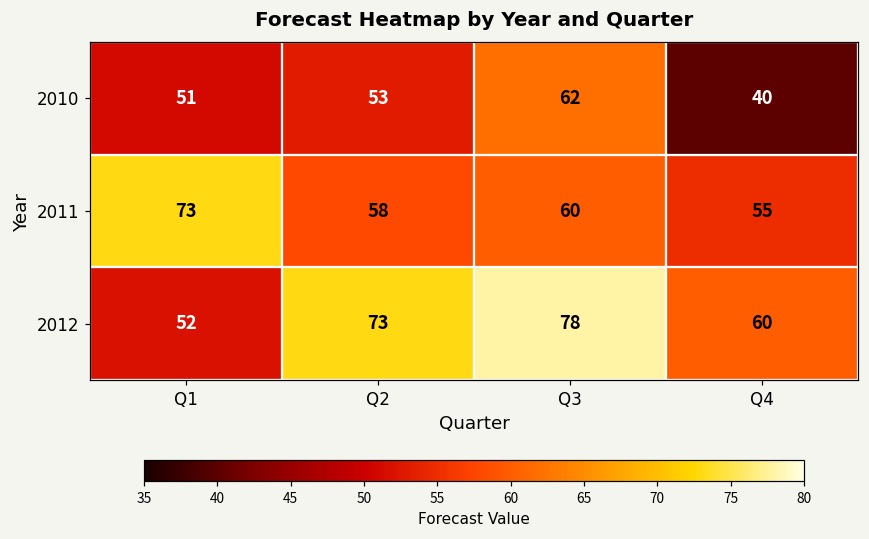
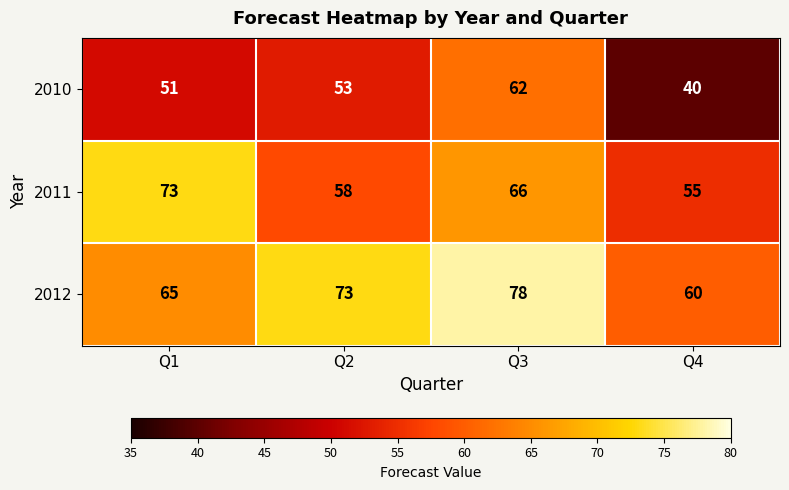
  {
    "2010": {
      "Q1": 51,
      "Q2": 53,
      "Q3": 62,
      "Q4": 40
    },
    "2011": {
      "Q1": 73,
      "Q2": 58,
-     "Q3": 60,
+     "Q3": 66,
      "Q4": 55
    },
    "2012": {
-     "Q1": 52,
+     "Q1": 65,
      "Q2": 73,
      "Q3": 78,
      "Q4": 60
    }
  }
